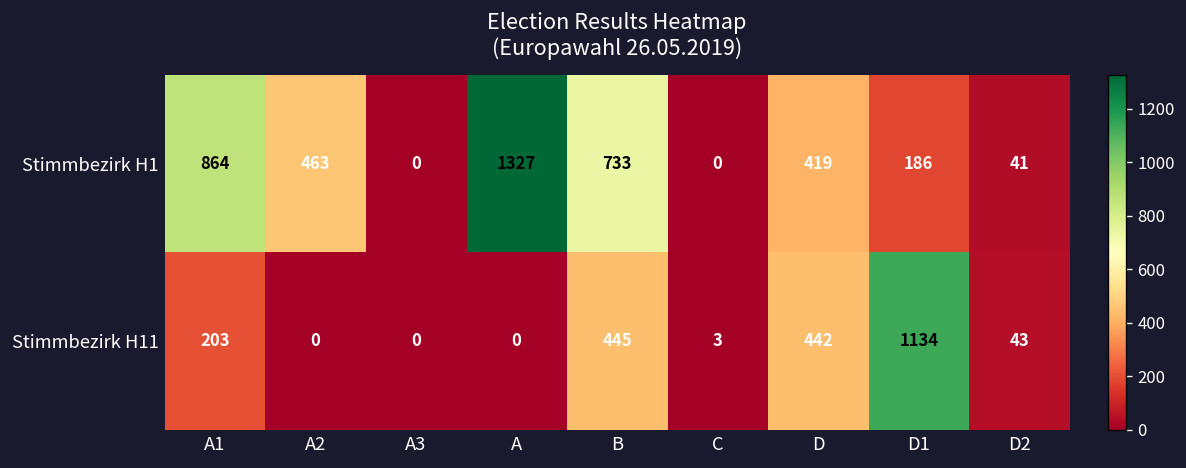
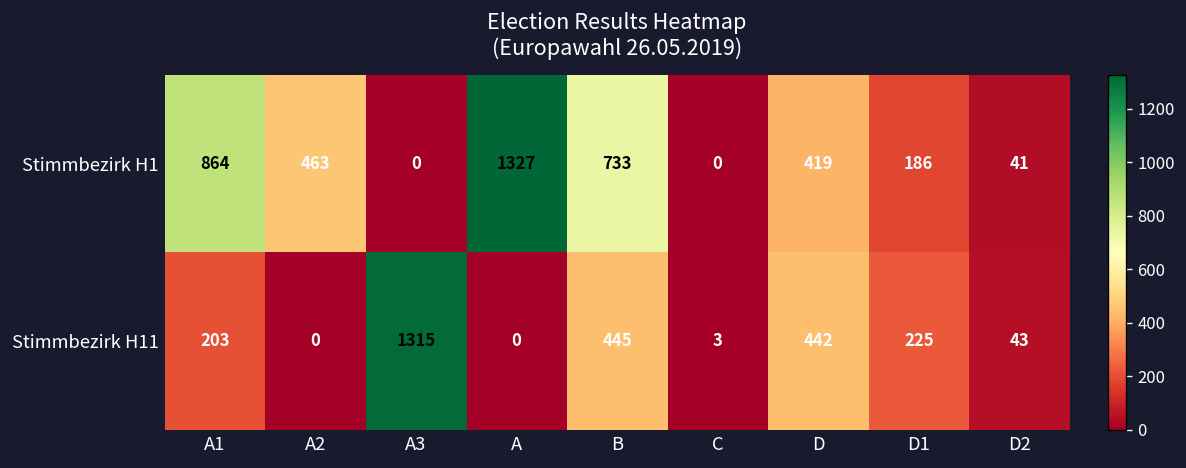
  {
    "Stimmbezirk H1": {
      "A1": 864,
      "A2": 463,
      "A3": 0,
      "A": 1327,
      "B": 733,
      "C": 0,
      "D": 419,
      "D1": 186,
      "D2": 41
    },
    "Stimmbezirk H11": {
      "A1": 203,
      "A2": 0,
-     "A3": 0,
+     "A3": 1315,
      "A": 0,
      "B": 445,
      "C": 3,
      "D": 442,
-     "D1": 1134,
+     "D1": 225,
      "D2": 43
    }
  }
